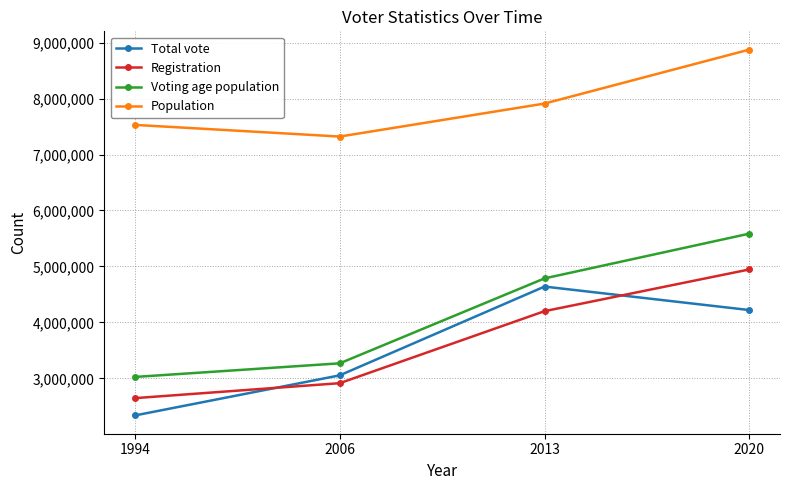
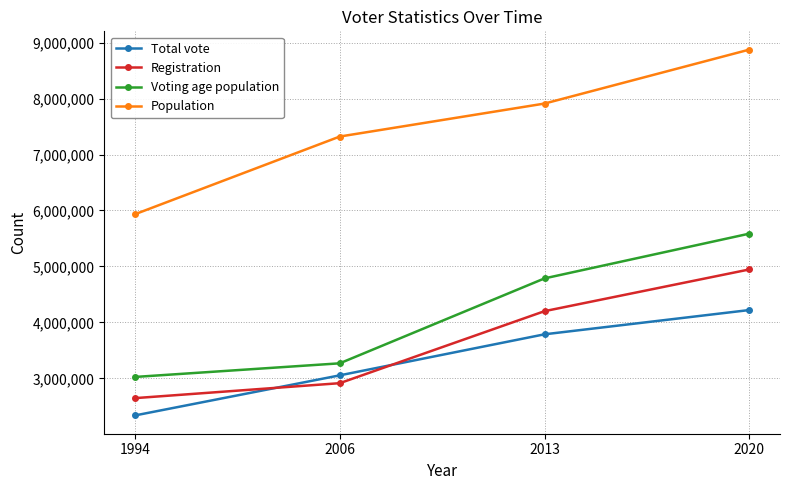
  {
    "Total vote": {
      "1994": "2,300,000",
      "2006": "3,100,000",
-     "2013": "4,600,000",
+     "2013": "3,800,000",
      "2020": "4,200,000"
    },
    "Registration": {
      "1994": "2,600,000",
      "2006": "2,900,000",
      "2013": "4,200,000",
      "2020": "4,900,000"
    },
    "Voting age population": {
      "1994": "3,000,000",
      "2006": "3,300,000",
      "2013": "4,800,000",
      "2020": "5,600,000"
    },
    "Population": {
-     "1994": "7,500,000",
+     "1994": "5,900,000",
      "2006": "7,300,000",
      "2013": "7,900,000",
      "2020": "8,900,000"
    }
  }
